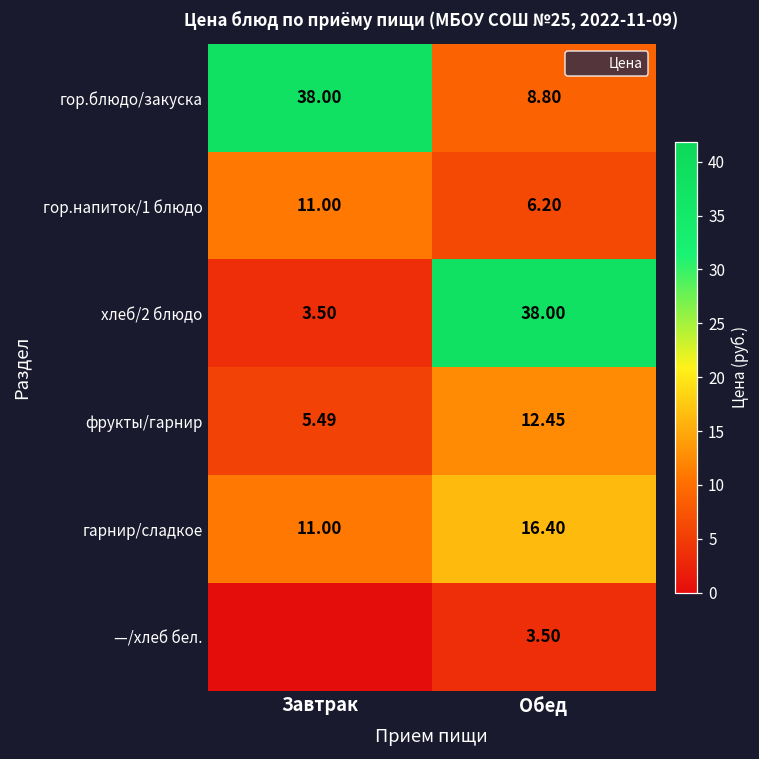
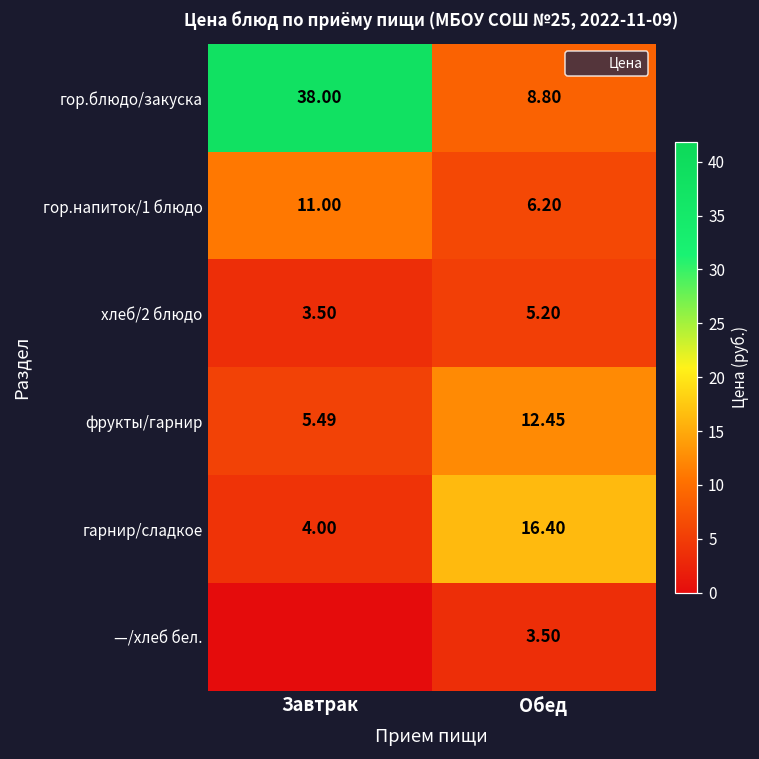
  {
    "гор.блюдо/закуска": {
      "Завтрак": 38.00,
      "Обед": 8.80
    },
    "гор.напиток/1 блюдо": {
      "Завтрак": 11.00,
      "Обед": 6.20
    },
    "хлеб/2 блюдо": {
      "Завтрак": 3.50,
-     "Обед": 38.00
+     "Обед": 5.20
    },
    "фрукты/гарнир": {
      "Завтрак": 5.49,
      "Обед": 12.45
    },
    "гарнир/сладкое": {
-     "Завтрак": 11.00,
+     "Завтрак": 4.00,
      "Обед": 16.40
    },
    "—/хлеб бел.": {
      "Обед": 3.50
    }
  }
